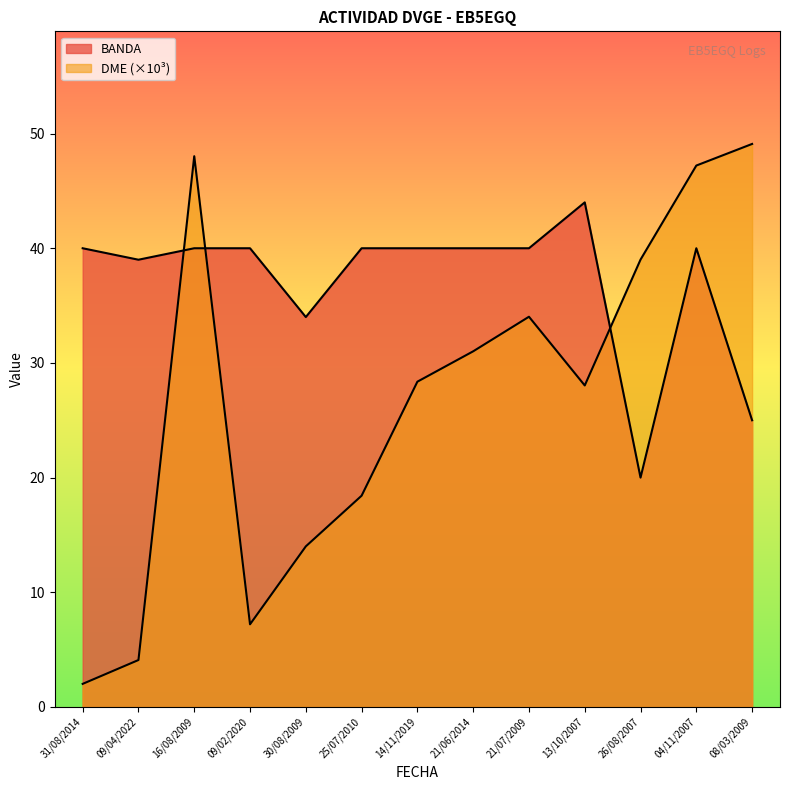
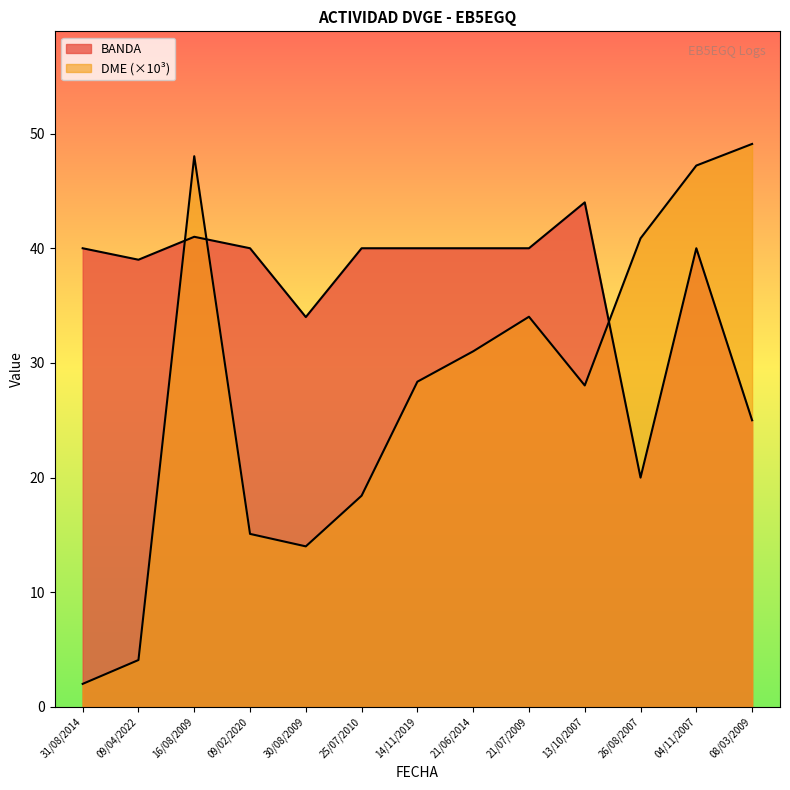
  {
    "BANDA": {
      "31/08/2014": 40,
      "09/04/2022": 39,
-     "16/08/2009": 40,
+     "16/08/2009": 41,
      "09/02/2020": 40,
      "30/08/2009": 34,
      "25/07/2010": 40,
      "14/11/2019": 40,
      "21/06/2014": 40,
      "21/07/2009": 40,
      "13/10/2007": 44,
      "26/08/2007": 20,
      "04/11/2007": 40,
      "08/03/2009": 25
    },
    "DME (×10³)": {
      "31/08/2014": 2.0,
      "09/04/2022": 4.1,
      "16/08/2009": 48.0,
-     "09/02/2020": 7.2,
+     "09/02/2020": 15.1,
      "30/08/2009": 14.0,
      "25/07/2010": 18.4,
      "14/11/2019": 28.4,
      "21/06/2014": 31.0,
      "21/07/2009": 34.0,
      "13/10/2007": 28.0,
-     "26/08/2007": 39.0,
+     "26/08/2007": 40.9,
      "04/11/2007": 47.2,
      "08/03/2009": 49.1
    }
  }
